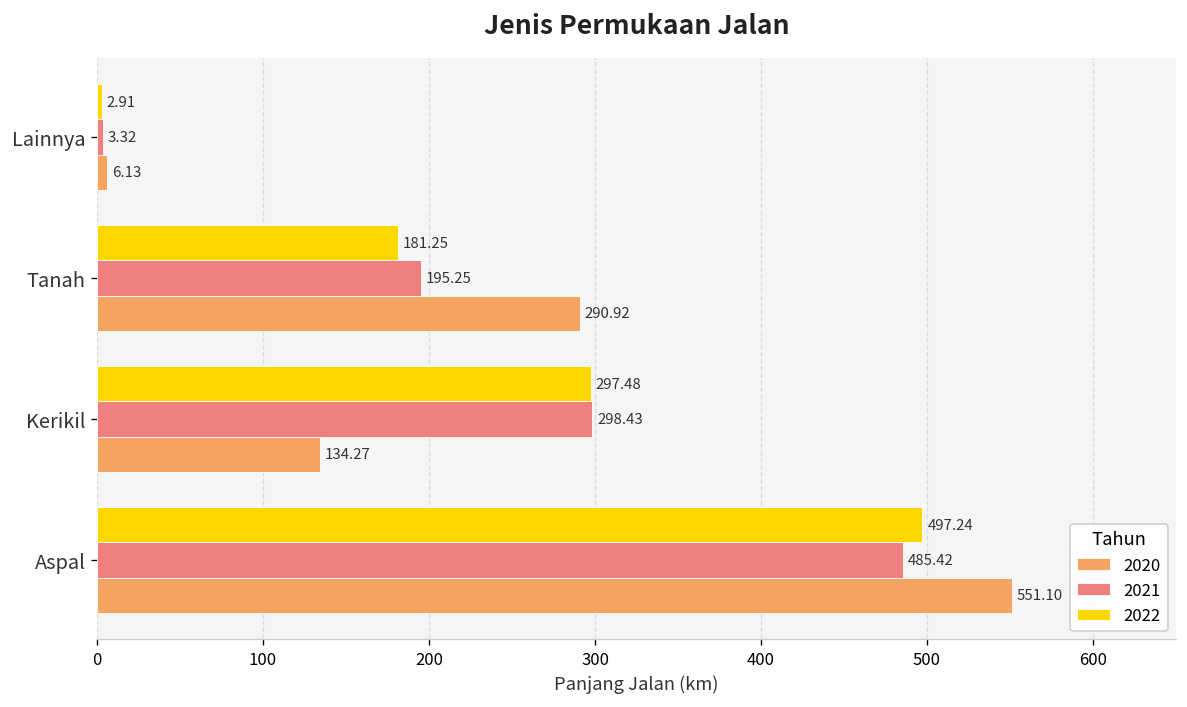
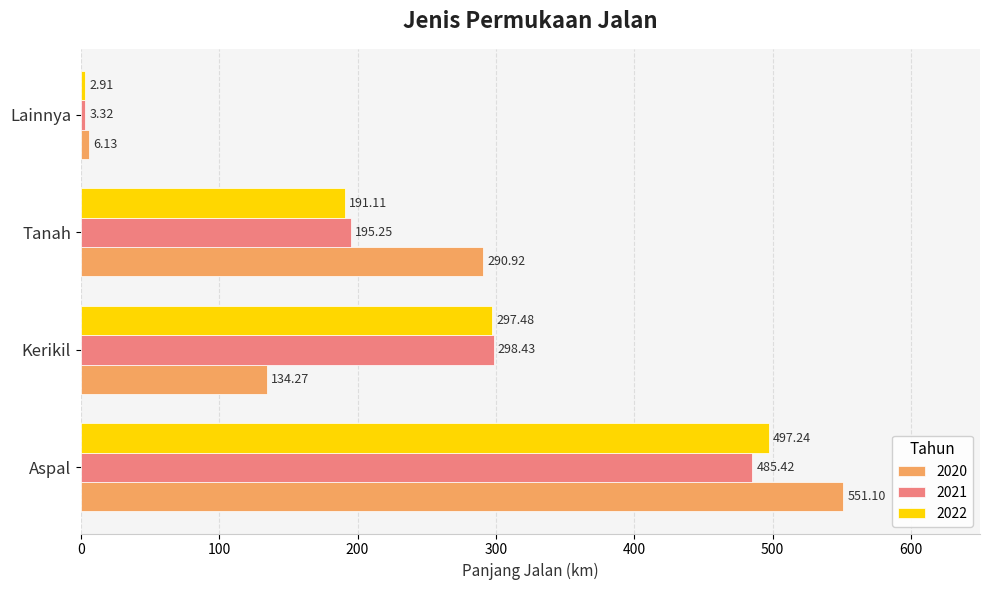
  {
    "2022": {
      "Lainnya": 2.91,
-     "Tanah": 181.25,
+     "Tanah": 191.11,
      "Kerikil": 297.48,
      "Aspal": 497.24
    }
  }
